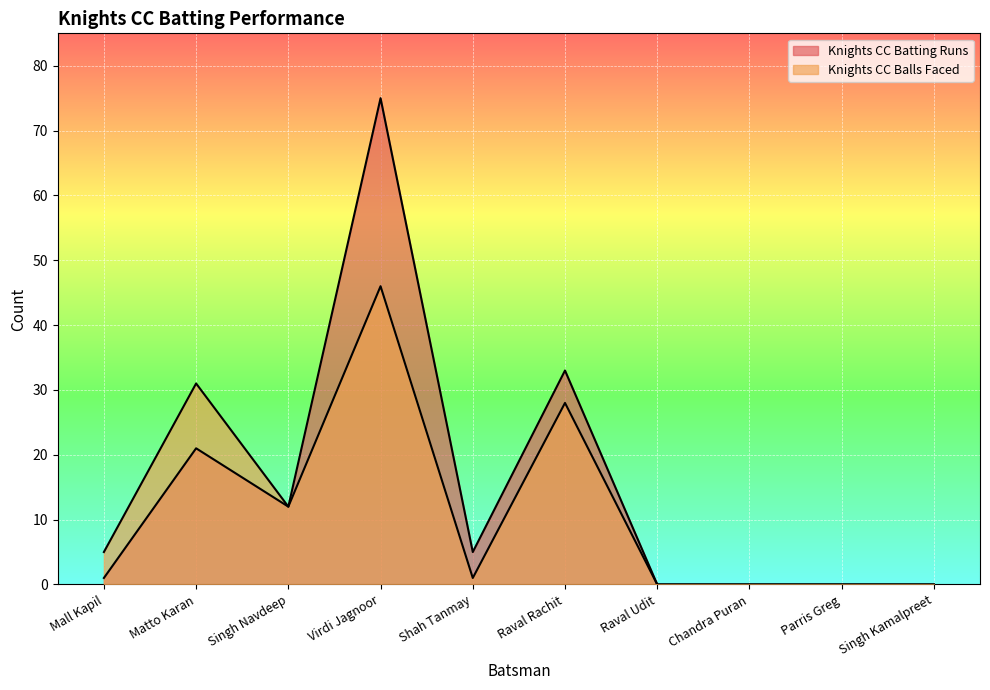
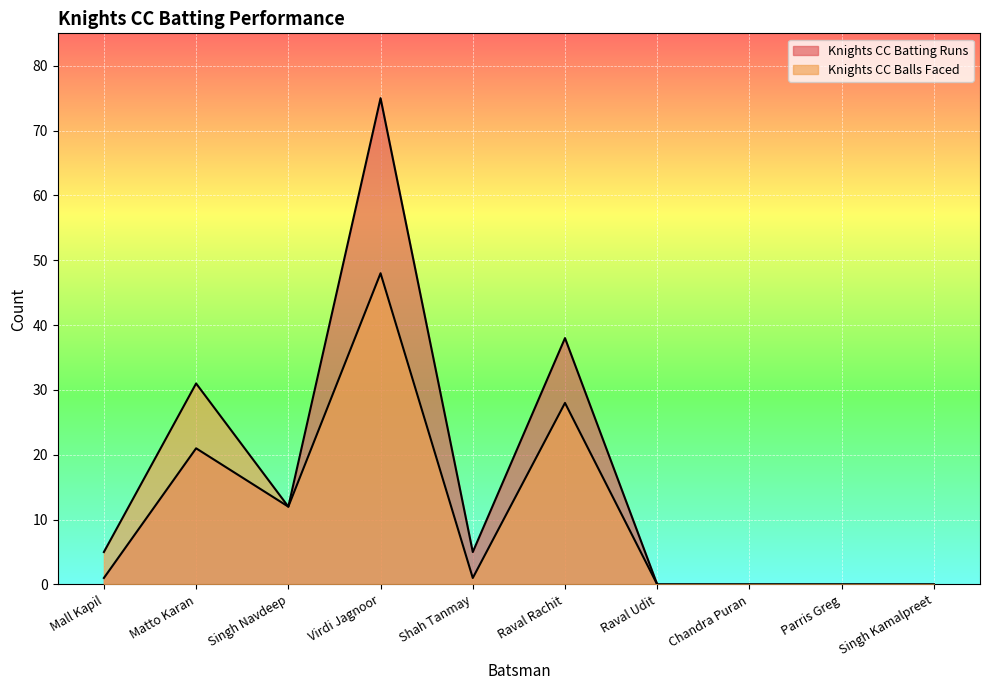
  {
    "Knights CC Batting Runs": {
      "Mall Kapil": 1,
      "Matto Karan": 21,
      "Virdi Jagnoor": 75,
      "Shah Tanmay": 5,
-     "Raval Rachit": 33
+     "Raval Rachit": 38
    },
    "Knights CC Balls Faced": {
      "Mall Kapil": 5,
      "Matto Karan": 31,
-     "Virdi Jagnoor": 46,
+     "Virdi Jagnoor": 48,
      "Shah Tanmay": 1,
      "Raval Rachit": 28
    }
  }
